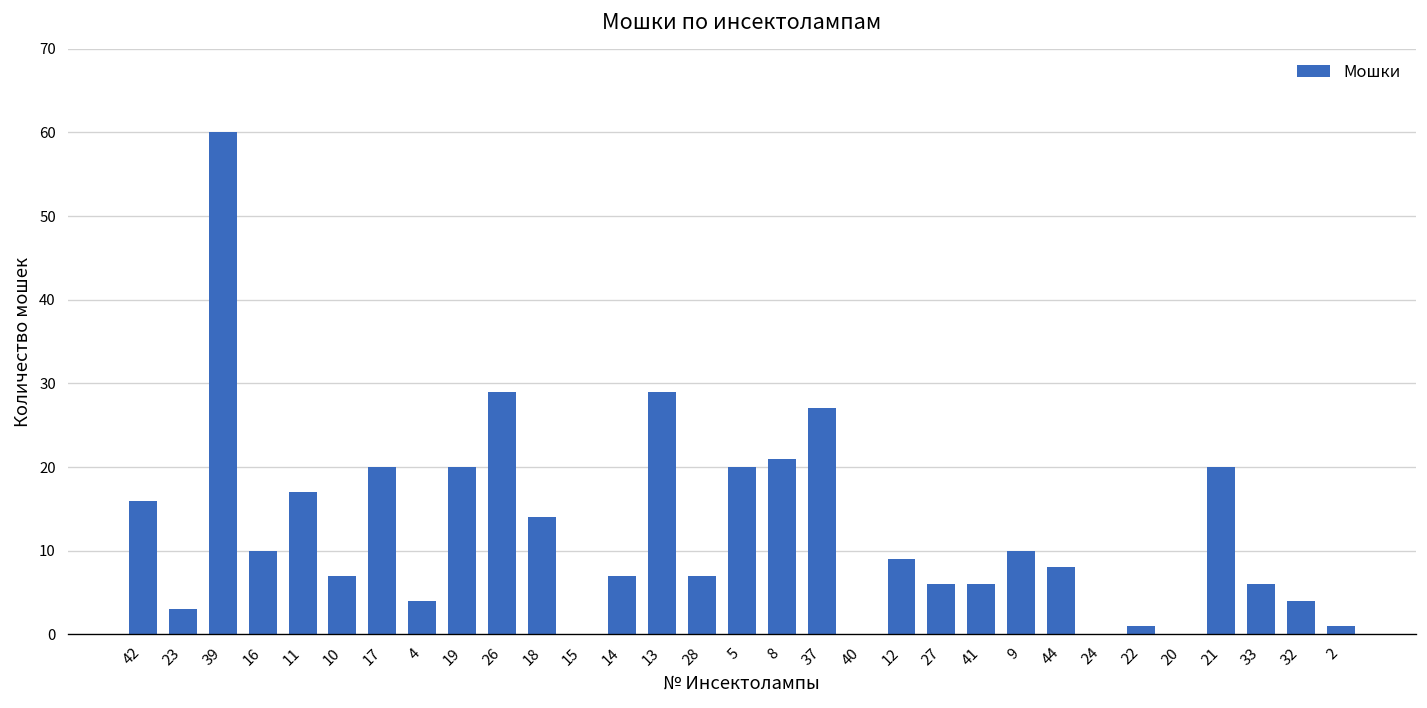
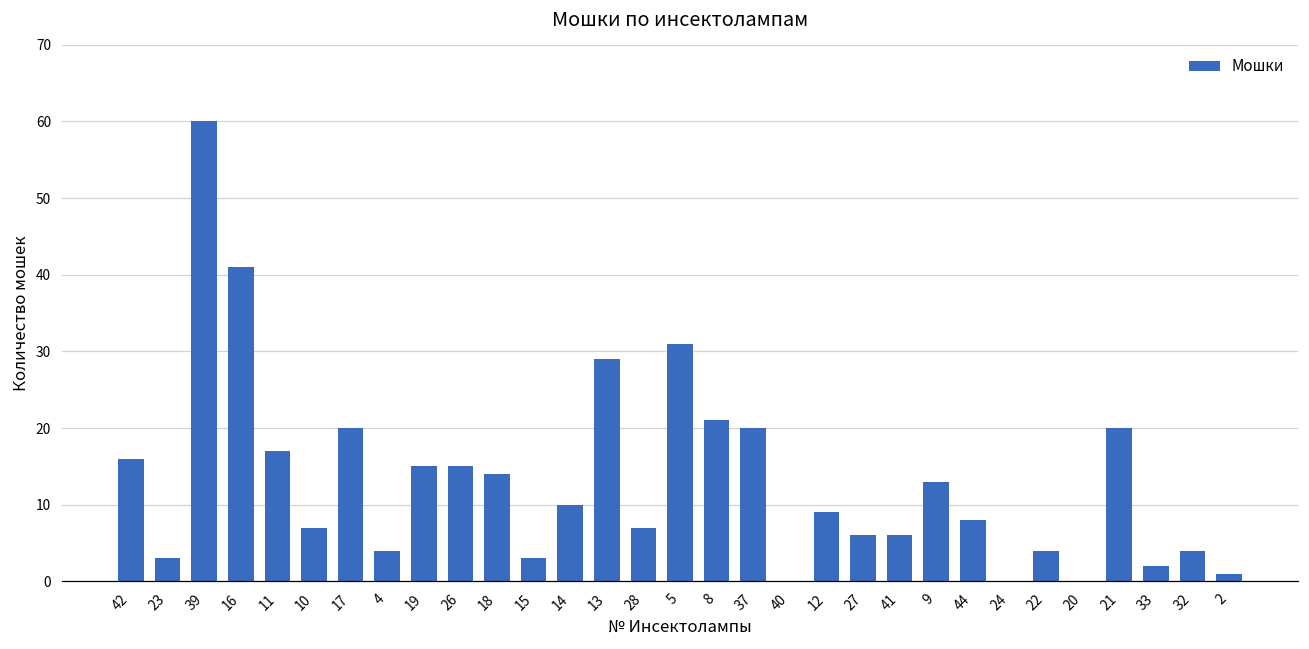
  {
    "42": 16,
    "23": 3,
    "39": 60,
-   "16": 10,
+   "16": 41,
    "11": 17,
    "10": 7,
    "17": 20,
    "4": 4,
-   "19": 20,
-   "26": 29,
+   "19": 15,
+   "26": 15,
    "18": 14,
-   "15": 0,
-   "14": 7,
+   "15": 3,
+   "14": 10,
    "13": 29,
    "28": 7,
-   "5": 20,
+   "5": 31,
    "8": 21,
-   "37": 27,
+   "37": 20,
    "40": 0,
    "12": 9,
    "27": 6,
    "41": 6,
-   "9": 10,
+   "9": 13,
    "44": 8,
    "24": 0,
-   "22": 1,
+   "22": 4,
    "20": 0,
    "21": 20,
-   "33": 6,
+   "33": 2,
    "32": 4,
    "2": 1
  }
